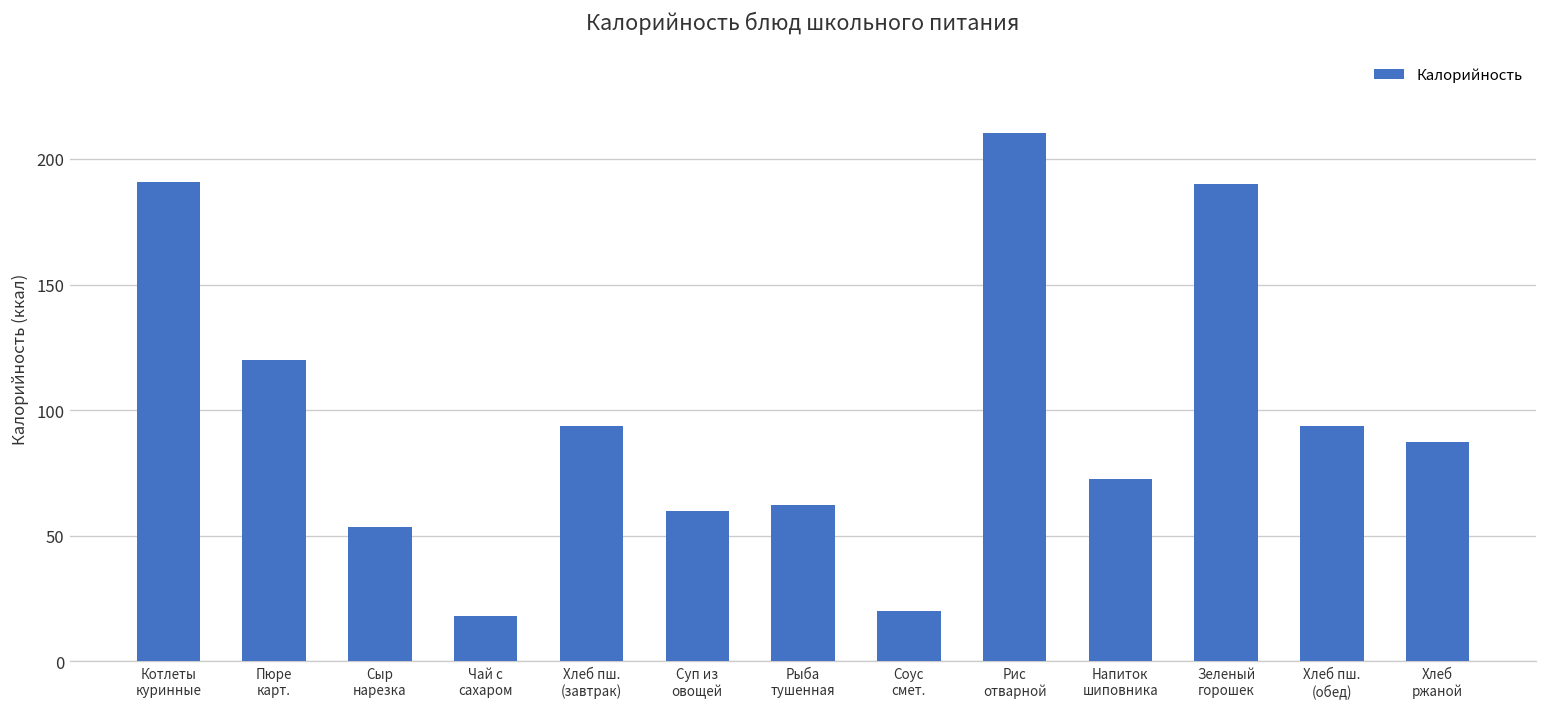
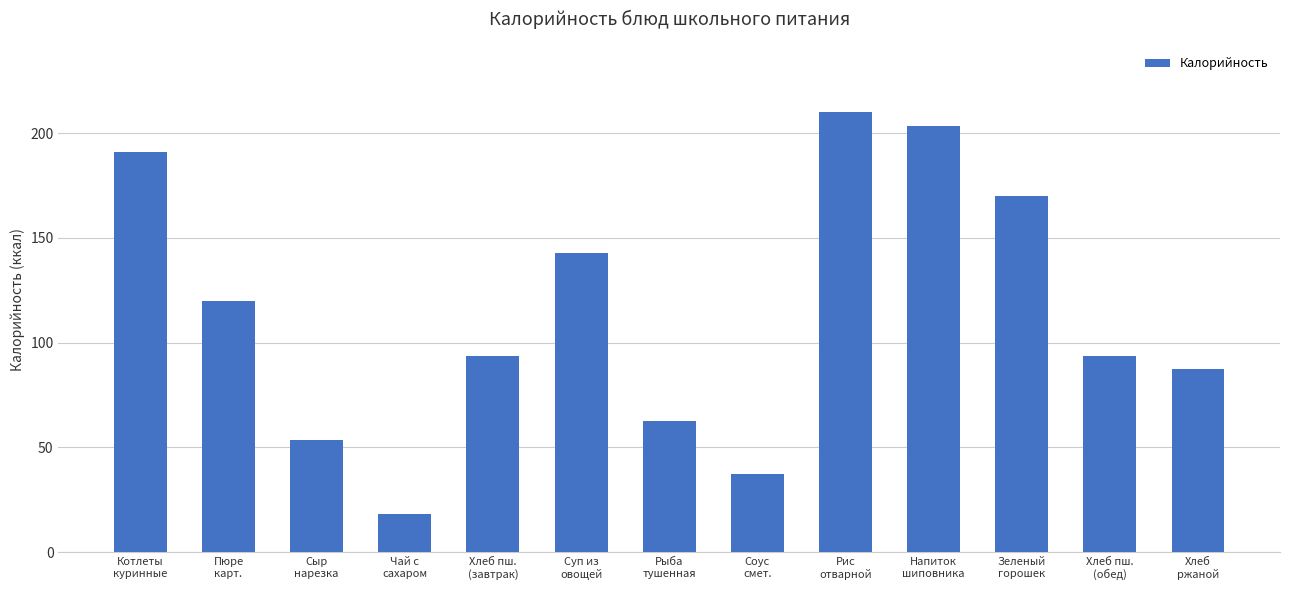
  {
    "Котлеты куринные": 191,
    "Пюре карт.": 120,
    "Сыр нарезка": 54,
    "Чай с сахаром": 18,
    "Хлеб пш. (завтрак)": 94,
-   "Суп из овощей": 60,
+   "Суп из овощей": 143,
    "Рыба тушенная": 62,
-   "Соус смет.": 20,
+   "Соус смет.": 37,
    "Рис отварной": 210,
-   "Напиток шиповника": 73,
-   "Зеленый горошек": 190,
+   "Напиток шиповника": 204,
+   "Зеленый горошек": 170,
    "Хлеб пш. (обед)": 94,
    "Хлеб ржаной": 87
  }
